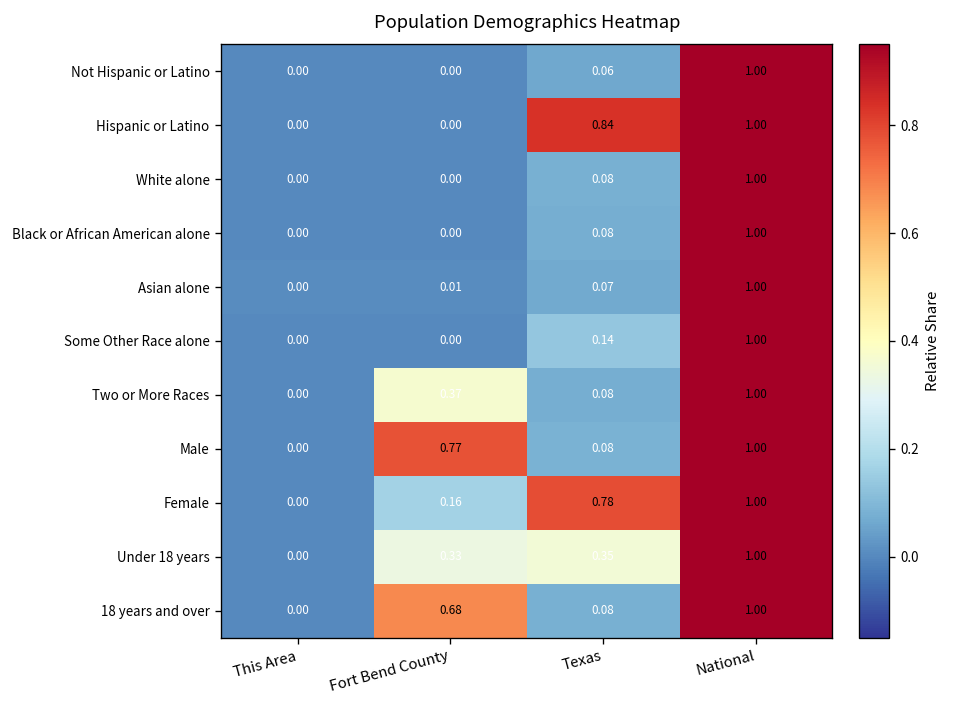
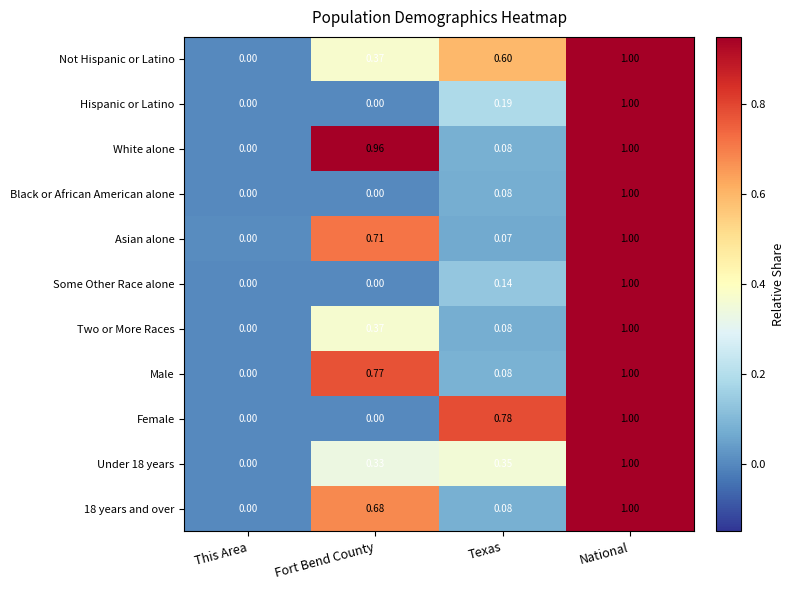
  {
    "Not Hispanic or Latino": {
      "This Area": 0.00,
-     "Fort Bend County": 0.00,
-     "Texas": 0.06,
+     "Fort Bend County": 0.37,
+     "Texas": 0.60,
      "National": 1.00
    },
    "Hispanic or Latino": {
      "This Area": 0.00,
      "Fort Bend County": 0.00,
-     "Texas": 0.84,
+     "Texas": 0.19,
      "National": 1.00
    },
    "White alone": {
      "This Area": 0.00,
-     "Fort Bend County": 0.00,
+     "Fort Bend County": 0.96,
      "Texas": 0.08,
      "National": 1.00
    },
    "Black or African American alone": {
      "This Area": 0.00,
      "Fort Bend County": 0.00,
      "Texas": 0.08,
      "National": 1.00
    },
    "Asian alone": {
      "This Area": 0.00,
-     "Fort Bend County": 0.01,
+     "Fort Bend County": 0.71,
      "Texas": 0.07,
      "National": 1.00
    },
    "Some Other Race alone": {
      "This Area": 0.00,
      "Fort Bend County": 0.00,
      "Texas": 0.14,
      "National": 1.00
    },
    "Two or More Races": {
      "This Area": 0.00,
      "Fort Bend County": 0.37,
      "Texas": 0.08,
      "National": 1.00
    },
    "Male": {
      "This Area": 0.00,
      "Fort Bend County": 0.77,
      "Texas": 0.08,
      "National": 1.00
    },
    "Female": {
      "This Area": 0.00,
-     "Fort Bend County": 0.16,
+     "Fort Bend County": 0.00,
      "Texas": 0.78,
      "National": 1.00
    },
    "Under 18 years": {
      "This Area": 0.00,
      "National": 1.00
    },
    "18 years and over": {
      "This Area": 0.00,
      "Fort Bend County": 0.68,
      "Texas": 0.08,
      "National": 1.00
    }
  }
